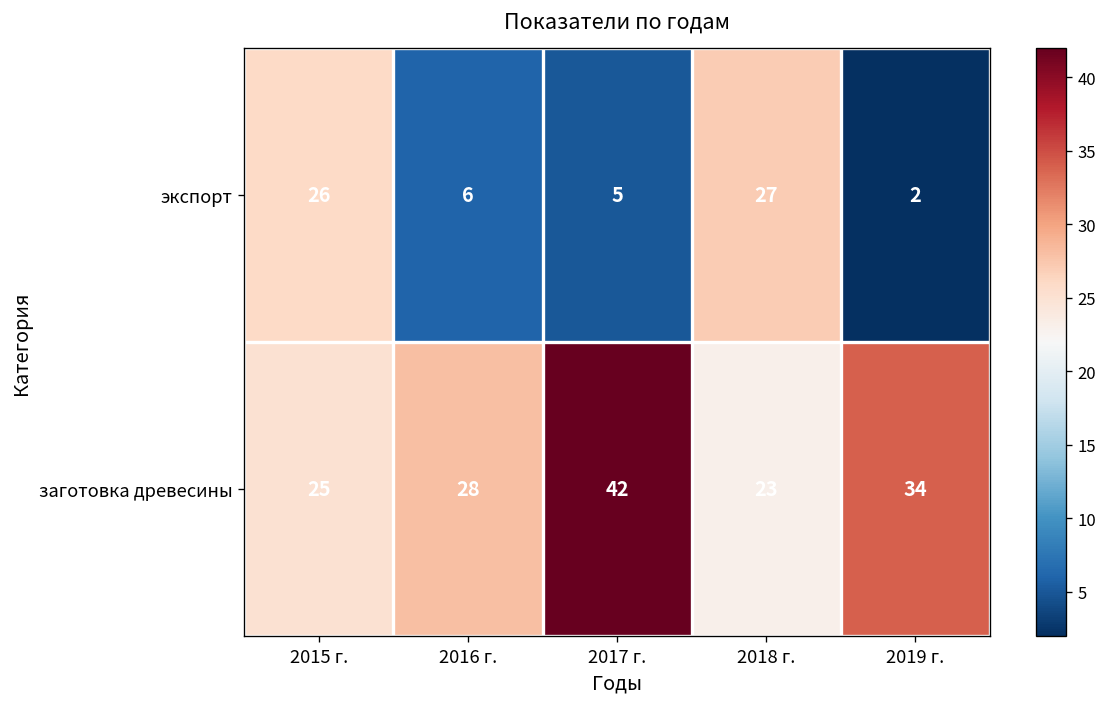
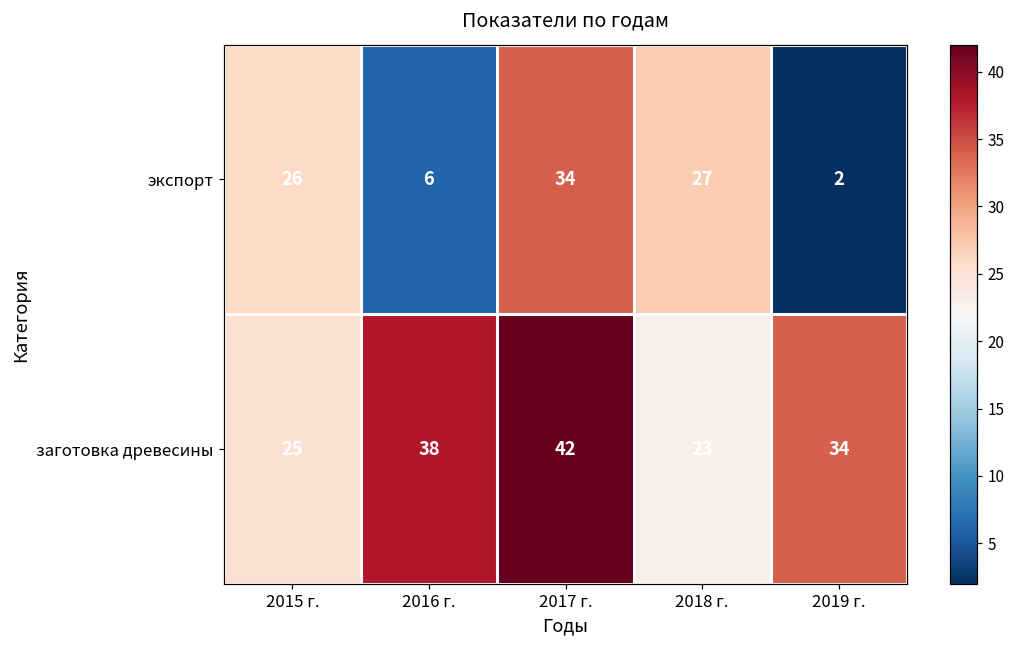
  {
    "экспорт": {
      "2015 г.": 26,
      "2016 г.": 6,
-     "2017 г.": 5,
+     "2017 г.": 34,
      "2018 г.": 27,
      "2019 г.": 2
    },
    "заготовка древесины": {
-     "2016 г.": 28,
+     "2016 г.": 38,
      "2017 г.": 42,
      "2019 г.": 34
    }
  }
